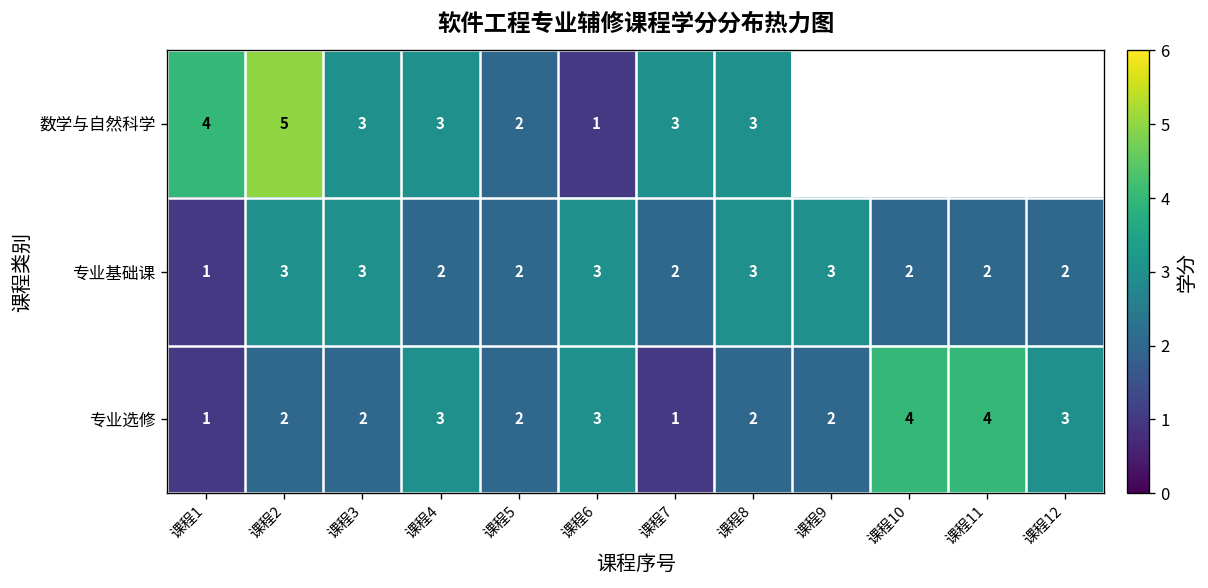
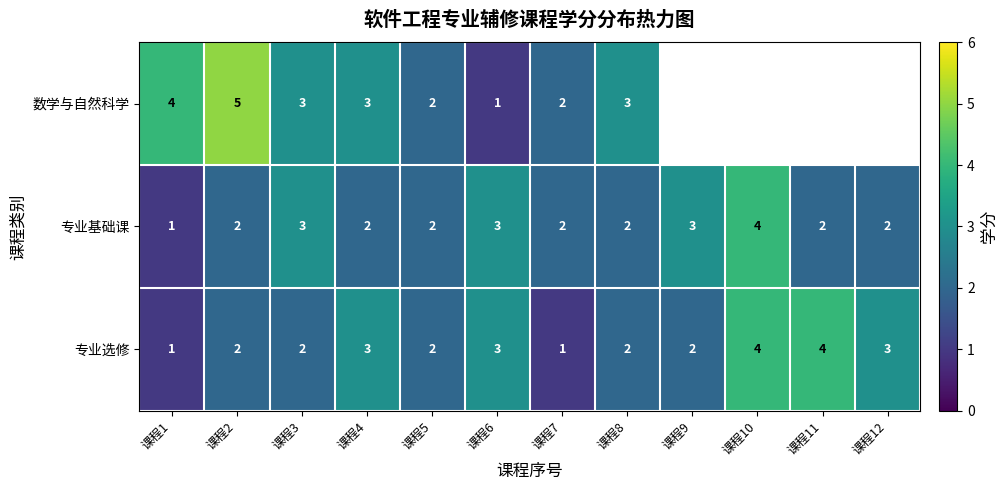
  {
    "数学与自然科学": {
      "课程1": 4,
      "课程2": 5,
      "课程3": 3,
      "课程4": 3,
      "课程5": 2,
      "课程6": 1,
-     "课程7": 3,
+     "课程7": 2,
      "课程8": 3
    },
    "专业基础课": {
      "课程1": 1,
-     "课程2": 3,
+     "课程2": 2,
      "课程3": 3,
      "课程4": 2,
      "课程5": 2,
      "课程6": 3,
      "课程7": 2,
-     "课程8": 3,
+     "课程8": 2,
      "课程9": 3,
-     "课程10": 2,
+     "课程10": 4,
      "课程11": 2,
      "课程12": 2
    },
    "专业选修": {
      "课程1": 1,
      "课程2": 2,
      "课程3": 2,
      "课程4": 3,
      "课程5": 2,
      "课程6": 3,
      "课程7": 1,
      "课程8": 2,
      "课程9": 2,
      "课程10": 4,
      "课程11": 4,
      "课程12": 3
    }
  }
